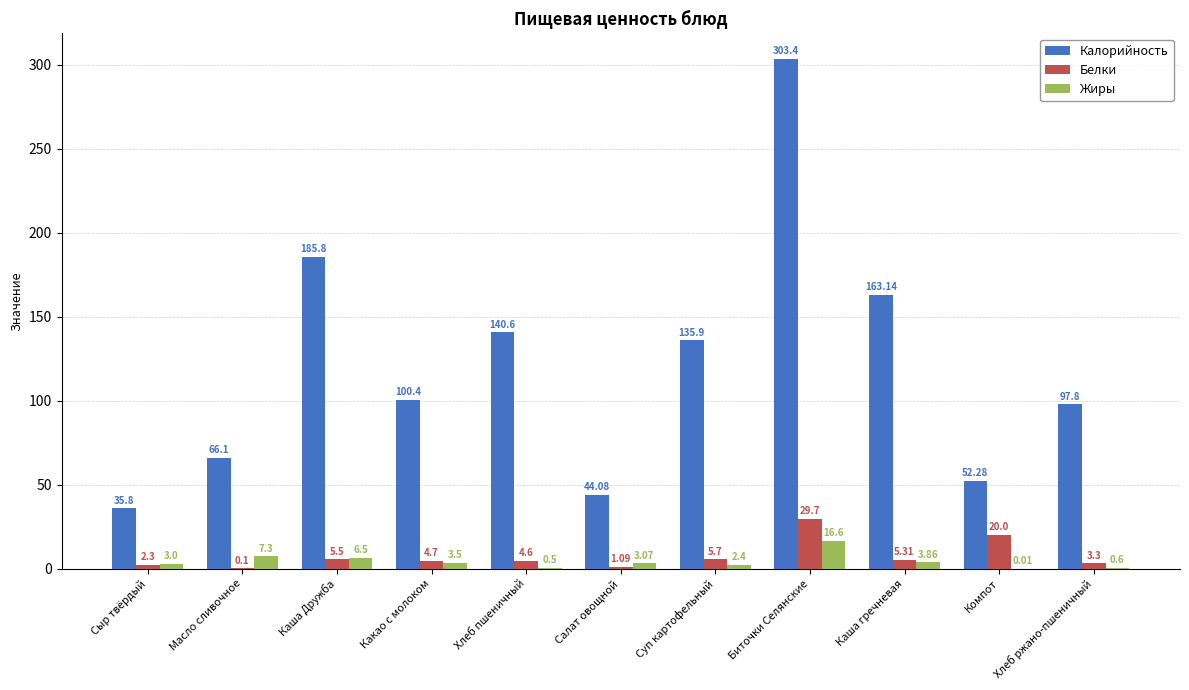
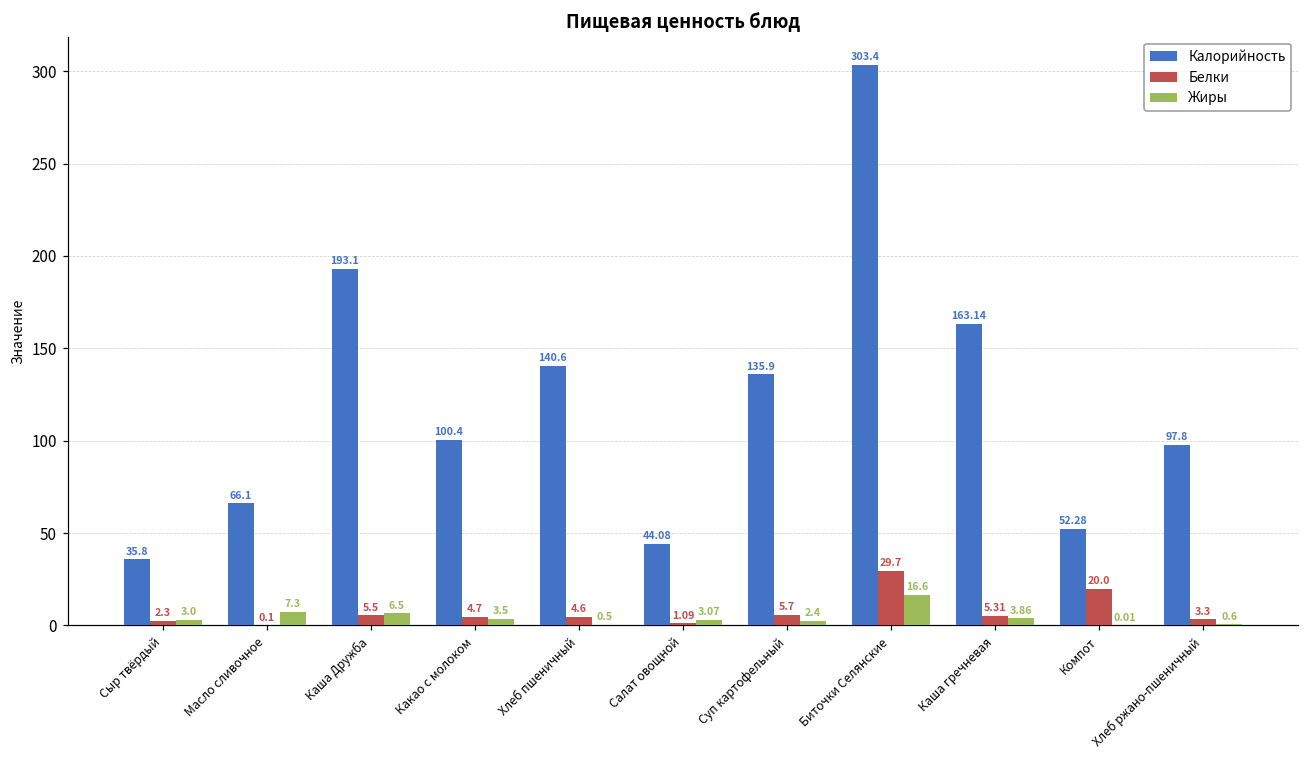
  {
    "Калорийность": {
      "Сыр твёрдый": 35.8,
      "Масло сливочное": 66.1,
-     "Каша Дружба": 185.8,
+     "Каша Дружба": 193.1,
      "Какао с молоком": 100.4,
      "Хлеб пшеничный": 140.6,
      "Салат овощной": 44.08,
      "Суп картофельный": 135.9,
      "Биточки Селянские": 303.4,
      "Каша гречневая": 163.14,
      "Компот": 52.28,
      "Хлеб ржано-пшеничный": 97.8
    },
    "Белки": {
      "Сыр твёрдый": 2.3,
      "Масло сливочное": 0.1,
      "Каша Дружба": 5.5,
      "Какао с молоком": 4.7,
      "Хлеб пшеничный": 4.6,
      "Салат овощной": 1.09,
      "Суп картофельный": 5.7,
      "Биточки Селянские": 29.7,
      "Каша гречневая": 5.31,
      "Компот": 20.0,
      "Хлеб ржано-пшеничный": 3.3
    },
    "Жиры": {
      "Сыр твёрдый": 3.0,
      "Масло сливочное": 7.3,
      "Каша Дружба": 6.5,
      "Какао с молоком": 3.5,
      "Хлеб пшеничный": 0.5,
      "Салат овощной": 3.07,
      "Суп картофельный": 2.4,
      "Биточки Селянские": 16.6,
      "Каша гречневая": 3.86,
      "Компот": 0.01,
      "Хлеб ржано-пшеничный": 0.6
    }
  }
